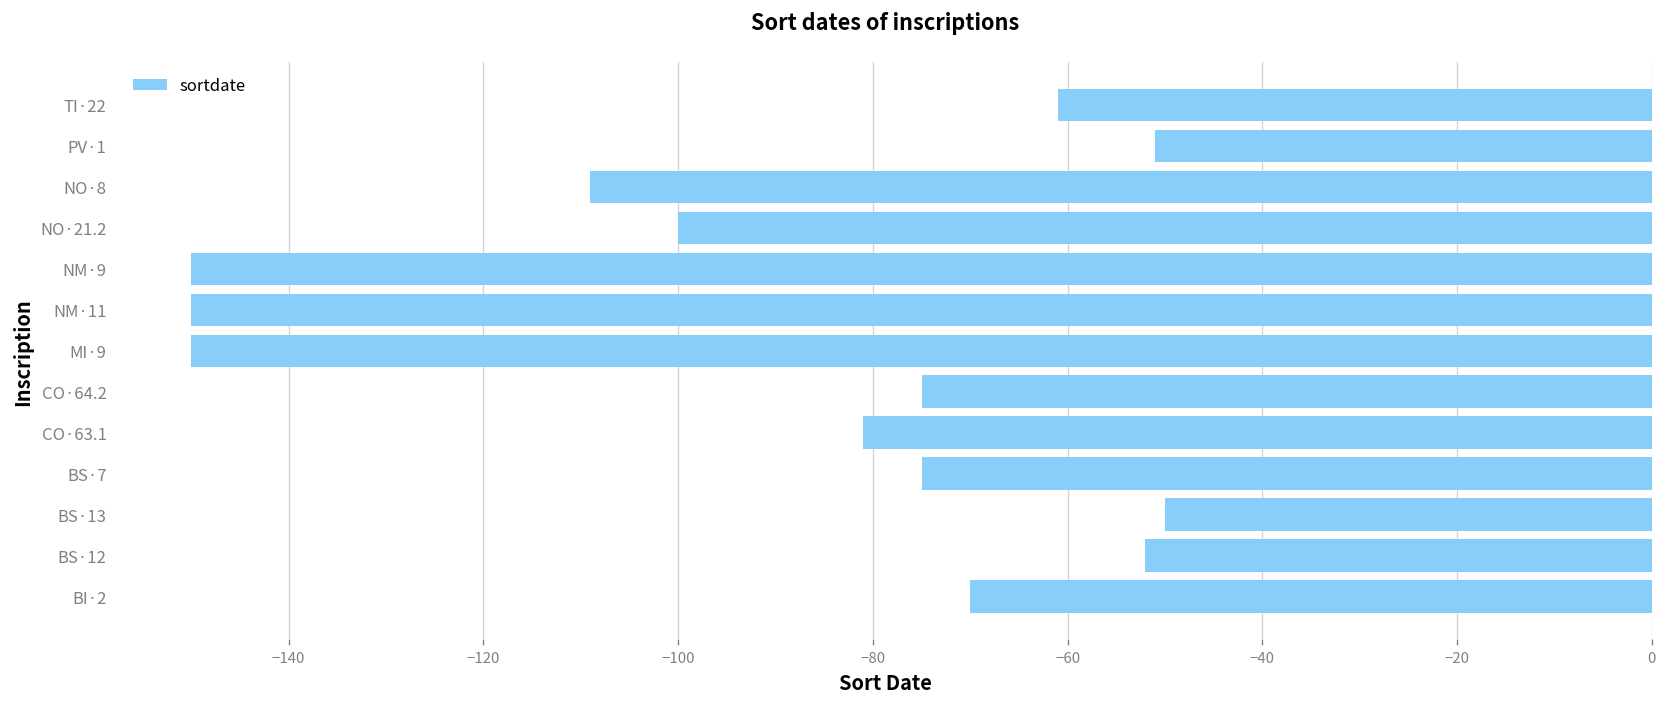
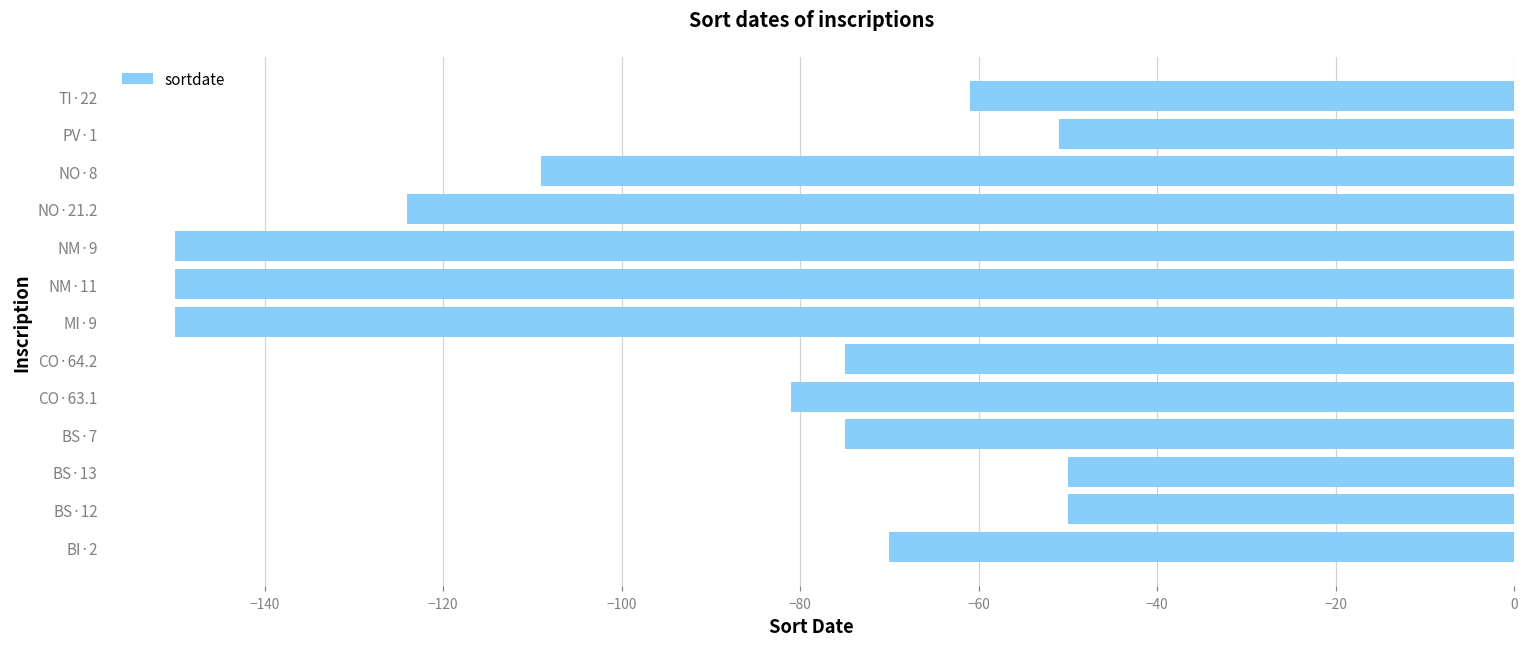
  {
    "TI·22": -61,
    "PV·1": -51,
    "NO·8": -109,
-   "NO·21.2": -100,
+   "NO·21.2": -124,
    "NM·9": -150,
    "NM·11": -150,
    "MI·9": -150,
    "CO·64.2": -75,
    "CO·63.1": -81,
    "BS·7": -75,
    "BS·13": -50,
-   "BS·12": -52,
+   "BS·12": -50,
    "BI·2": -70
  }
